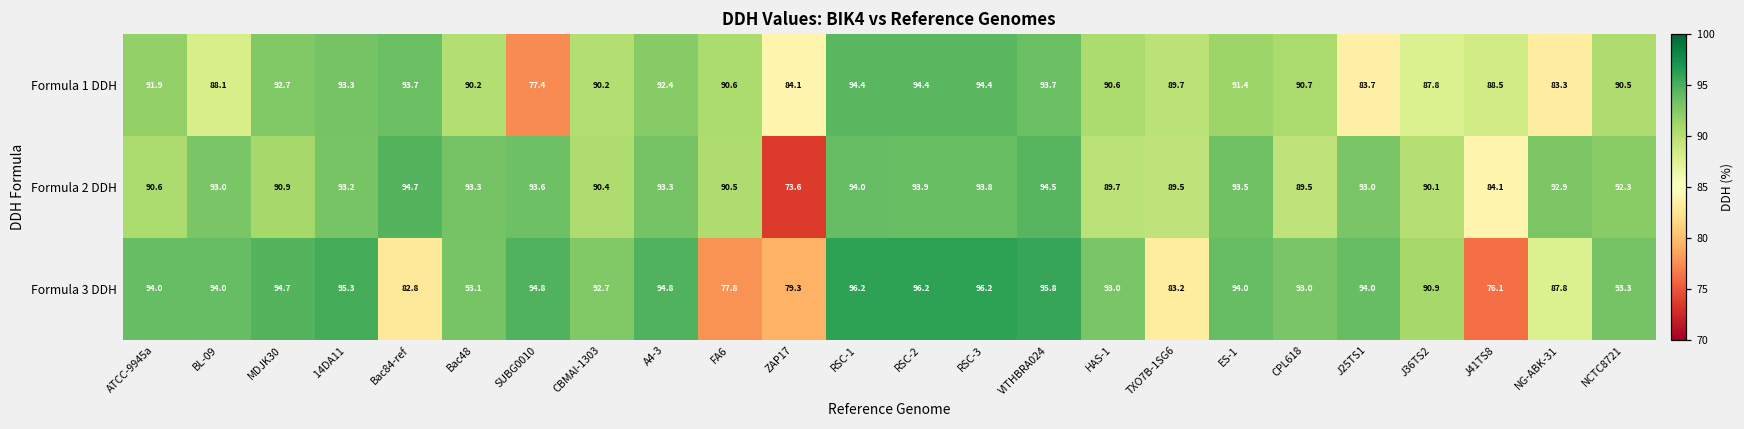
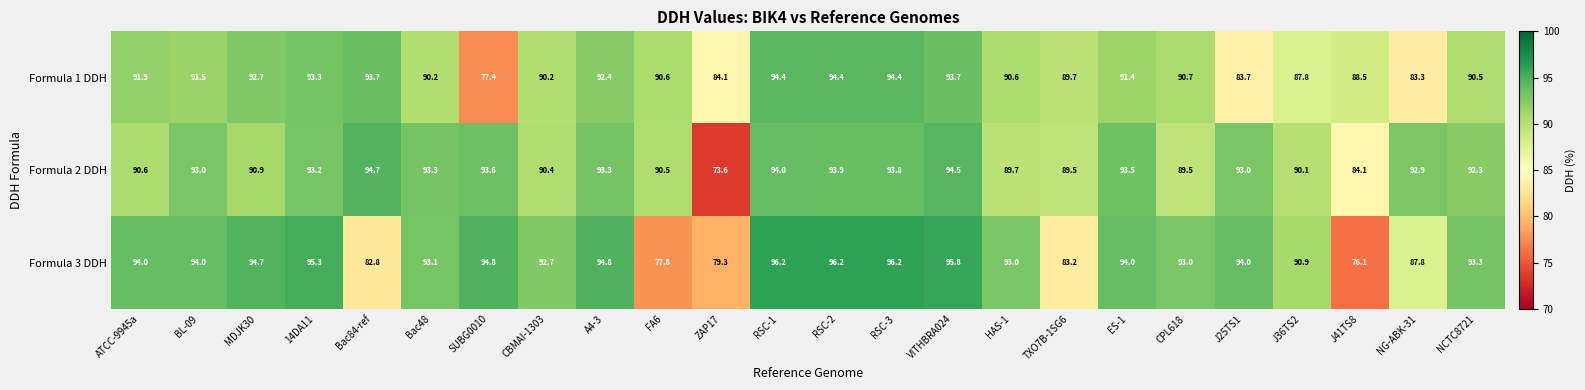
  {
    "Formula 1 DDH": {
      "ATCC-9945a": 91.9,
-     "BL-09": 88.1,
+     "BL-09": 91.5,
      "MDJK30": 92.7,
      "14DA11": 93.3,
      "Bac84-ref": 93.7,
      "Bac48": 90.2,
      "SUBG0010": 77.4,
      "CBMAI-1303": 90.2,
      "A4-3": 92.4,
      "FA6": 90.6,
      "ZAP17": 84.1,
      "RSC-1": 94.4,
      "RSC-2": 94.4,
      "RSC-3": 94.4,
      "VITHBRA024": 93.7,
      "HAS-1": 90.6,
      "TXO7B-1SG6": 89.7,
      "ES-1": 91.4,
      "CPL618": 90.7,
      "J25TS1": 83.7,
      "J36TS2": 87.8,
      "J41TS8": 88.5,
      "NG-ABK-31": 83.3,
      "NCTC8721": 90.5
    },
    "Formula 2 DDH": {
      "ATCC-9945a": 90.6,
      "BL-09": 93.0,
      "MDJK30": 90.9,
      "14DA11": 93.2,
      "Bac84-ref": 94.7,
      "Bac48": 93.3,
      "SUBG0010": 93.6,
      "CBMAI-1303": 90.4,
      "A4-3": 93.3,
      "FA6": 90.5,
      "ZAP17": 73.6,
      "RSC-1": 94.0,
      "RSC-2": 93.9,
      "RSC-3": 93.8,
      "VITHBRA024": 94.5,
      "HAS-1": 89.7,
      "TXO7B-1SG6": 89.5,
      "ES-1": 93.5,
      "CPL618": 89.5,
      "J25TS1": 93.0,
      "J36TS2": 90.1,
      "J41TS8": 84.1,
      "NG-ABK-31": 92.9,
      "NCTC8721": 92.3
    },
    "Formula 3 DDH": {
      "ATCC-9945a": 94.0,
      "BL-09": 94.0,
      "MDJK30": 94.7,
      "14DA11": 95.3,
      "Bac84-ref": 82.8,
      "Bac48": 93.1,
      "SUBG0010": 94.8,
      "CBMAI-1303": 92.7,
      "A4-3": 94.8,
      "FA6": 77.8,
      "ZAP17": 79.3,
      "RSC-1": 96.2,
      "RSC-2": 96.2,
      "RSC-3": 96.2,
      "VITHBRA024": 95.8,
      "HAS-1": 93.0,
      "TXO7B-1SG6": 83.2,
      "ES-1": 94.0,
      "CPL618": 93.0,
      "J25TS1": 94.0,
      "J36TS2": 90.9,
      "J41TS8": 76.1,
      "NG-ABK-31": 87.8,
      "NCTC8721": 93.3
    }
  }
